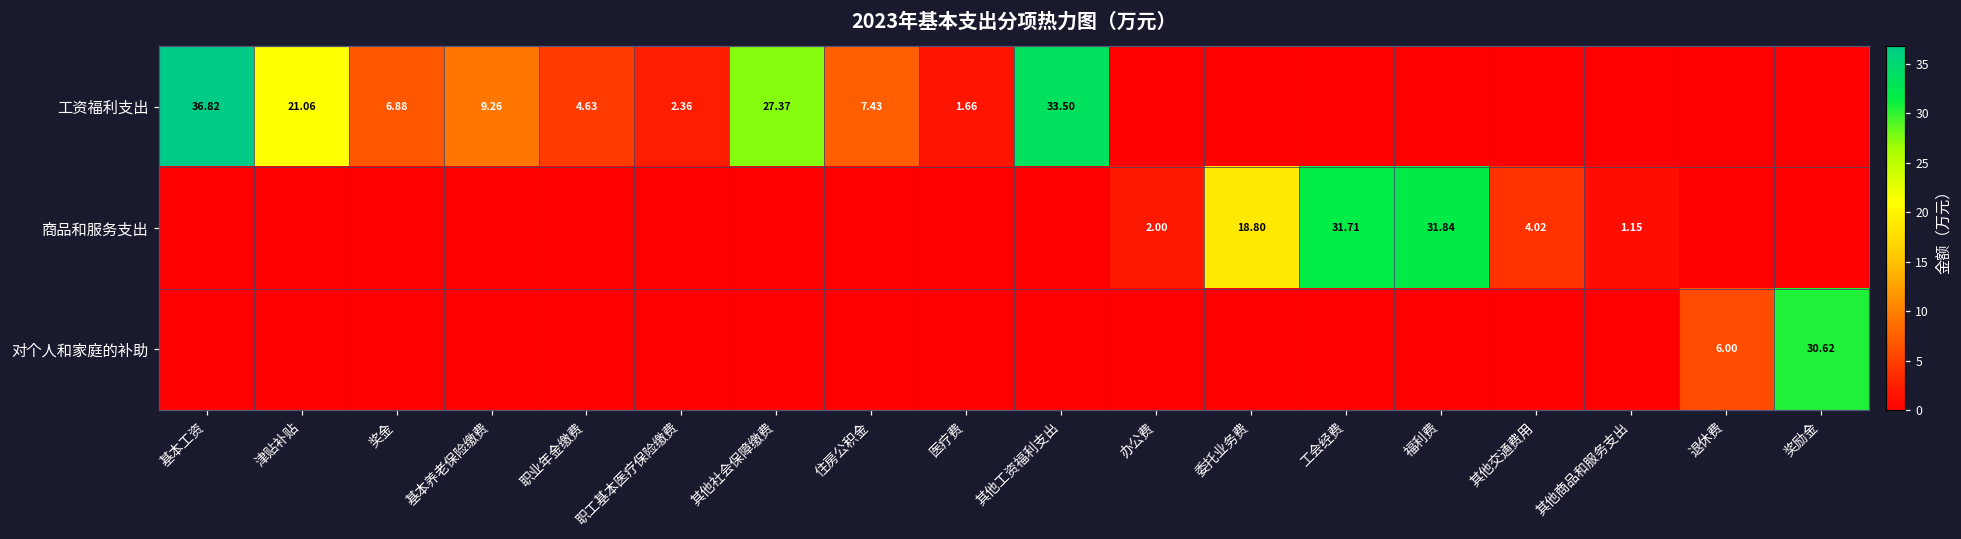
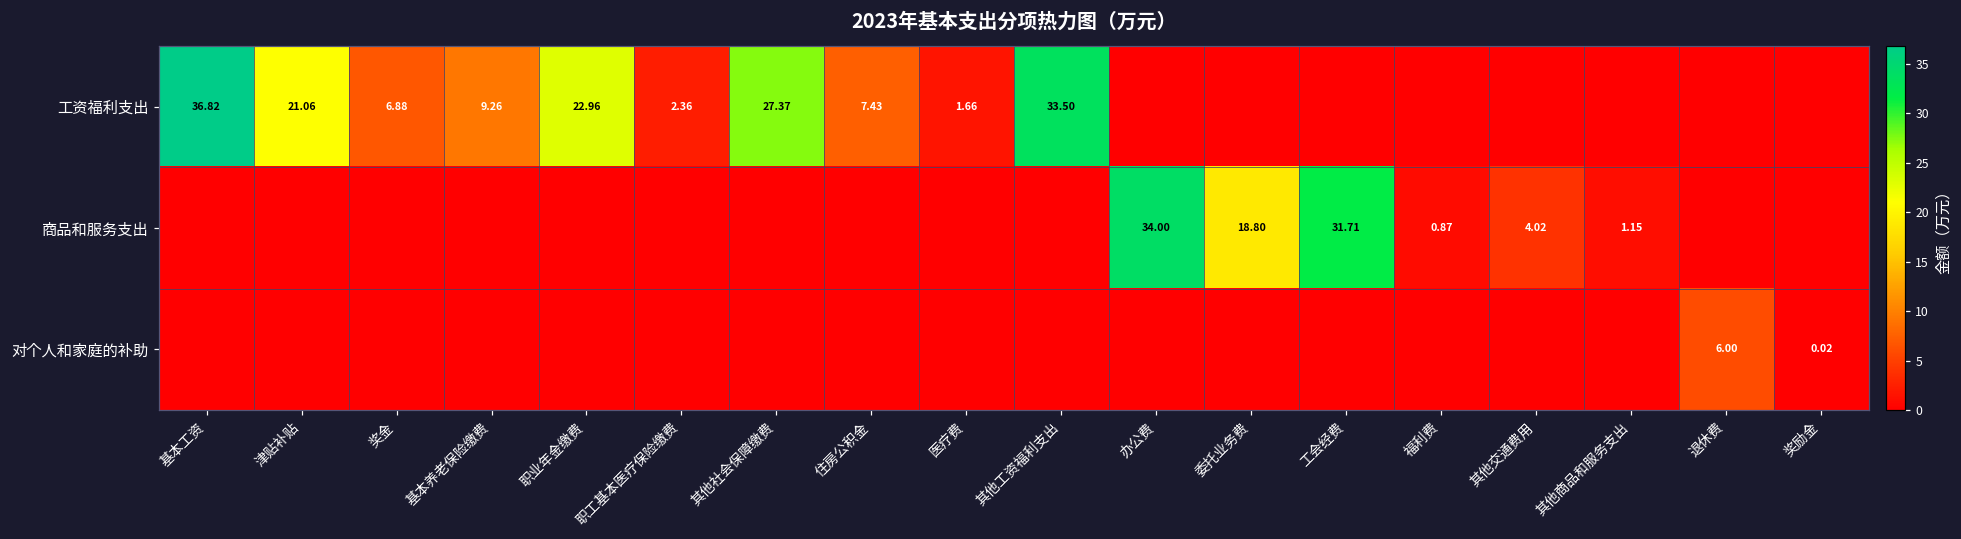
  {
    "工资福利支出": {
      "基本工资": 36.82,
      "津贴补贴": 21.06,
      "奖金": 6.88,
      "基本养老保险缴费": 9.26,
-     "职业年金缴费": 4.63,
+     "职业年金缴费": 22.96,
      "职工基本医疗保险缴费": 2.36,
      "其他社会保障缴费": 27.37,
      "住房公积金": 7.43,
      "医疗费": 1.66,
      "其他工资福利支出": 33.50
    },
    "商品和服务支出": {
-     "办公费": 2.00,
+     "办公费": 34.00,
      "委托业务费": 18.80,
      "工会经费": 31.71,
-     "福利费": 31.84,
+     "福利费": 0.87,
      "其他交通费用": 4.02,
      "其他商品和服务支出": 1.15
    },
    "对个人和家庭的补助": {
      "退休费": 6.00,
-     "奖励金": 30.62
+     "奖励金": 0.02
    }
  }
